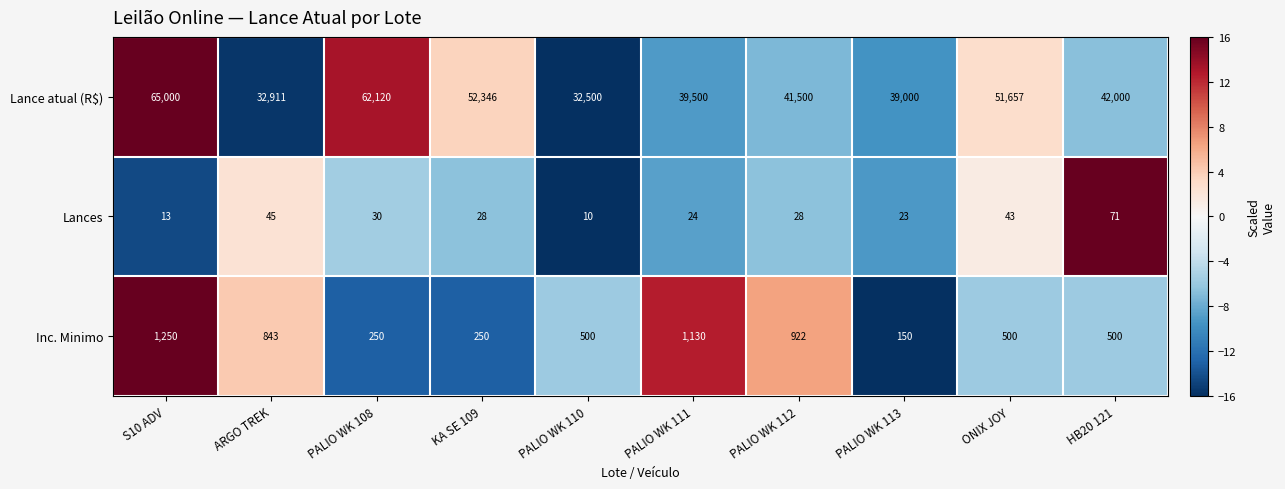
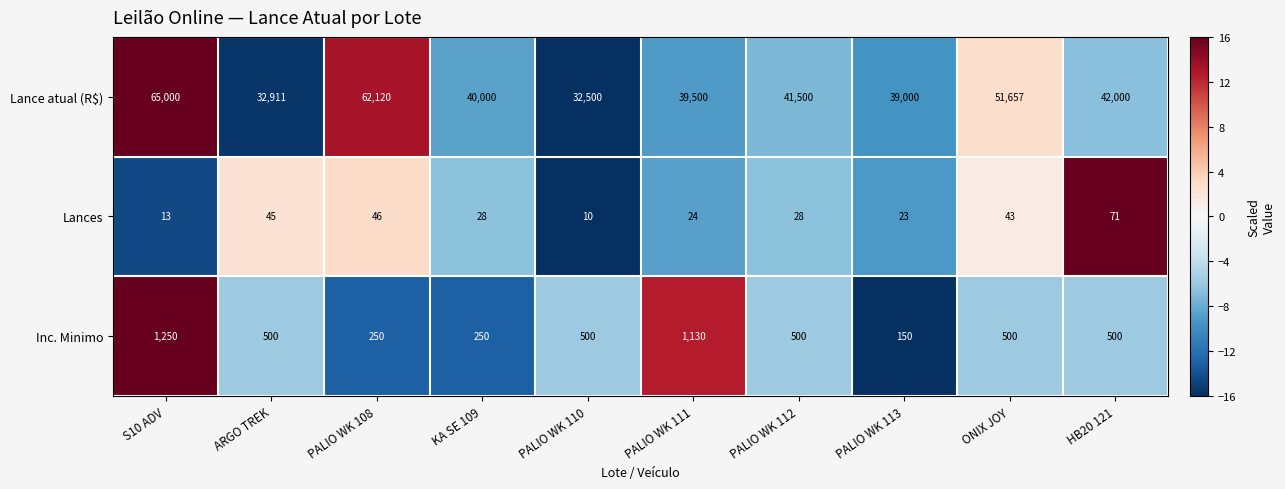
  {
    "Lance atual (R$)": {
      "S10 ADV": "65,000",
      "ARGO TREK": "32,911",
      "PALIO WK 108": "62,120",
-     "KA SE 109": "52,346",
+     "KA SE 109": "40,000",
      "PALIO WK 110": "32,500",
      "PALIO WK 111": "39,500",
      "PALIO WK 112": "41,500",
      "PALIO WK 113": "39,000",
      "ONIX JOY": "51,657",
      "HB20 121": "42,000"
    },
    "Lances": {
      "S10 ADV": "13",
      "ARGO TREK": "45",
-     "PALIO WK 108": "30",
+     "PALIO WK 108": "46",
      "KA SE 109": "28",
      "PALIO WK 110": "10",
      "PALIO WK 111": "24",
      "PALIO WK 112": "28",
      "PALIO WK 113": "23",
      "ONIX JOY": "43",
      "HB20 121": "71"
    },
    "Inc. Minimo": {
      "S10 ADV": "1,250",
-     "ARGO TREK": "843",
+     "ARGO TREK": "500",
      "PALIO WK 108": "250",
      "KA SE 109": "250",
      "PALIO WK 110": "500",
      "PALIO WK 111": "1,130",
-     "PALIO WK 112": "922",
+     "PALIO WK 112": "500",
      "PALIO WK 113": "150",
      "ONIX JOY": "500",
      "HB20 121": "500"
    }
  }
